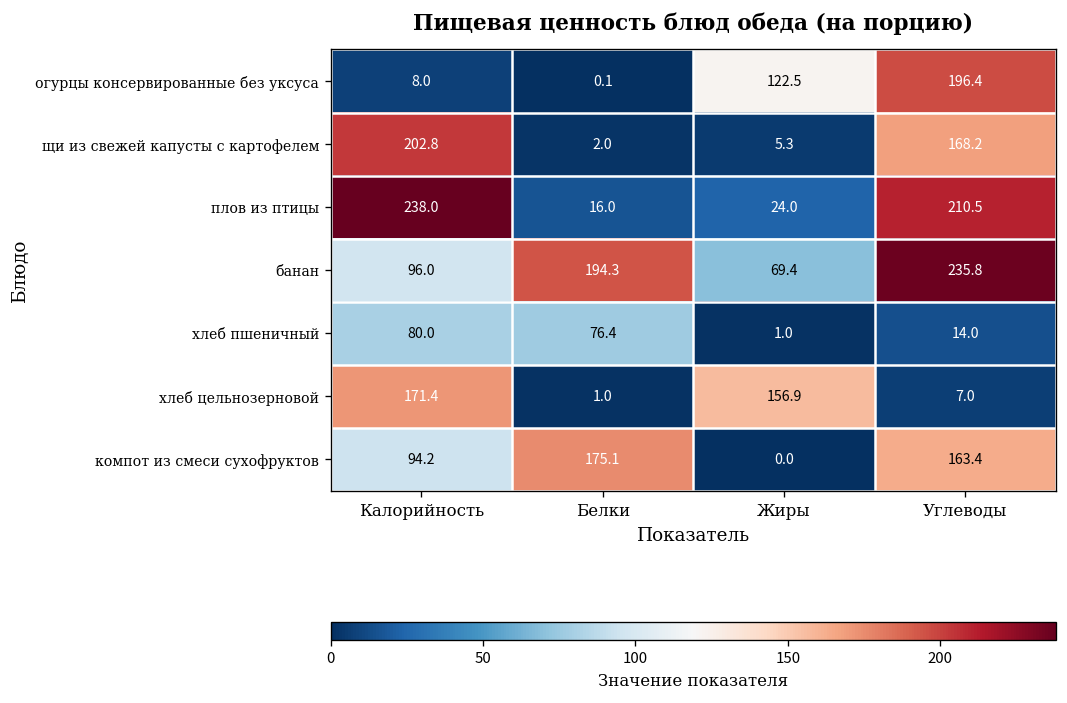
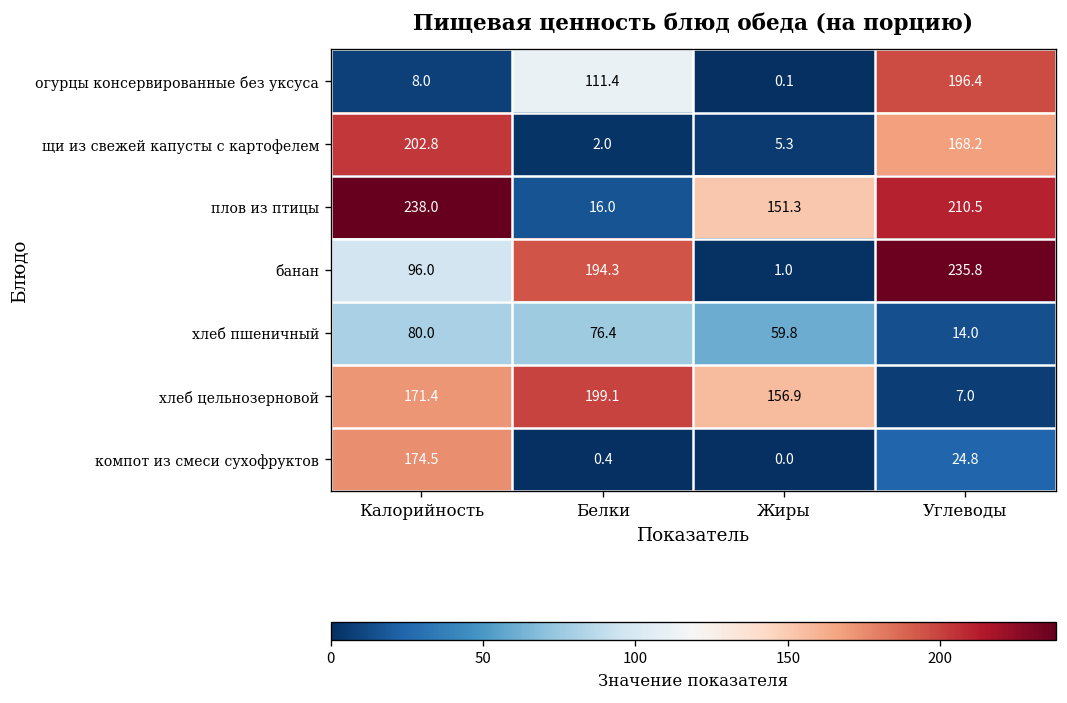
  {
    "огурцы консервированные без уксуса": {
      "Калорийность": 8.0,
-     "Белки": 0.1,
-     "Жиры": 122.5,
+     "Белки": 111.4,
+     "Жиры": 0.1,
      "Углеводы": 196.4
    },
    "щи из свежей капусты с картофелем": {
      "Калорийность": 202.8,
      "Белки": 2.0,
      "Жиры": 5.3,
      "Углеводы": 168.2
    },
    "плов из птицы": {
      "Калорийность": 238.0,
      "Белки": 16.0,
-     "Жиры": 24.0,
+     "Жиры": 151.3,
      "Углеводы": 210.5
    },
    "банан": {
      "Калорийность": 96.0,
      "Белки": 194.3,
-     "Жиры": 69.4,
+     "Жиры": 1.0,
      "Углеводы": 235.8
    },
    "хлеб пшеничный": {
      "Калорийность": 80.0,
      "Белки": 76.4,
-     "Жиры": 1.0,
+     "Жиры": 59.8,
      "Углеводы": 14.0
    },
    "хлеб цельнозерновой": {
      "Калорийность": 171.4,
-     "Белки": 1.0,
+     "Белки": 199.1,
      "Жиры": 156.9,
      "Углеводы": 7.0
    },
    "компот из смеси сухофруктов": {
-     "Калорийность": 94.2,
-     "Белки": 175.1,
+     "Калорийность": 174.5,
+     "Белки": 0.4,
      "Жиры": 0.0,
-     "Углеводы": 163.4
+     "Углеводы": 24.8
    }
  }
